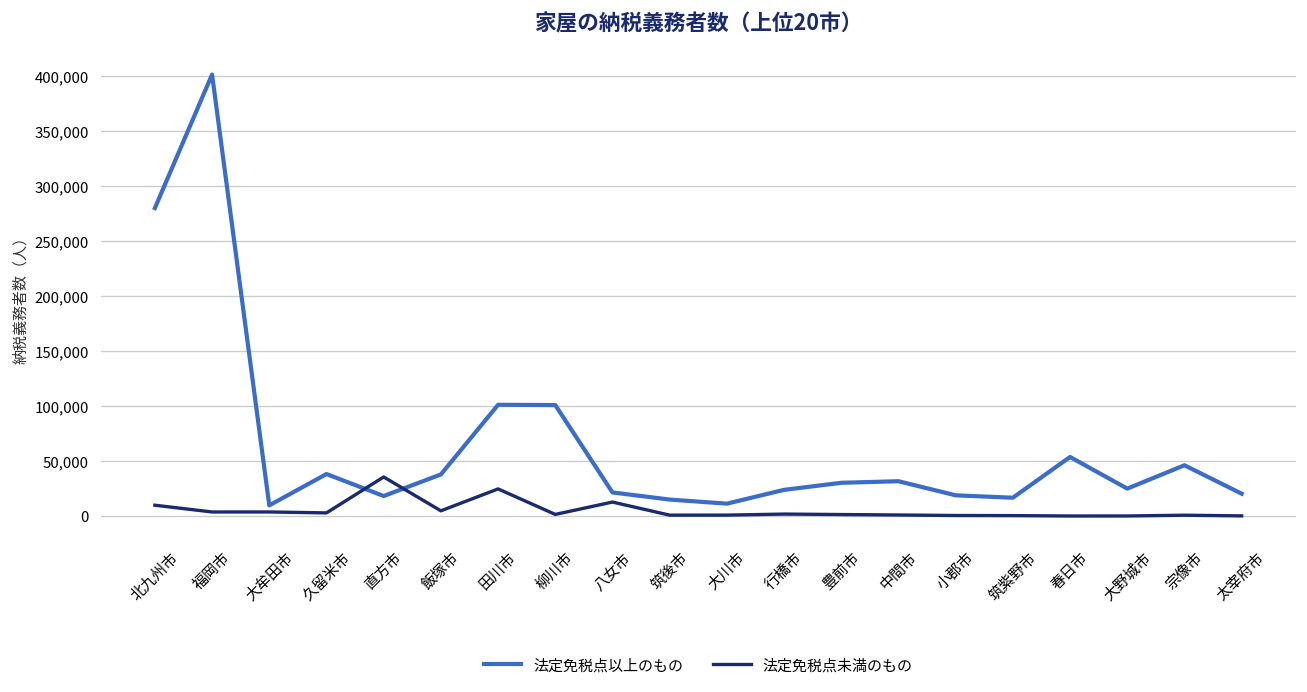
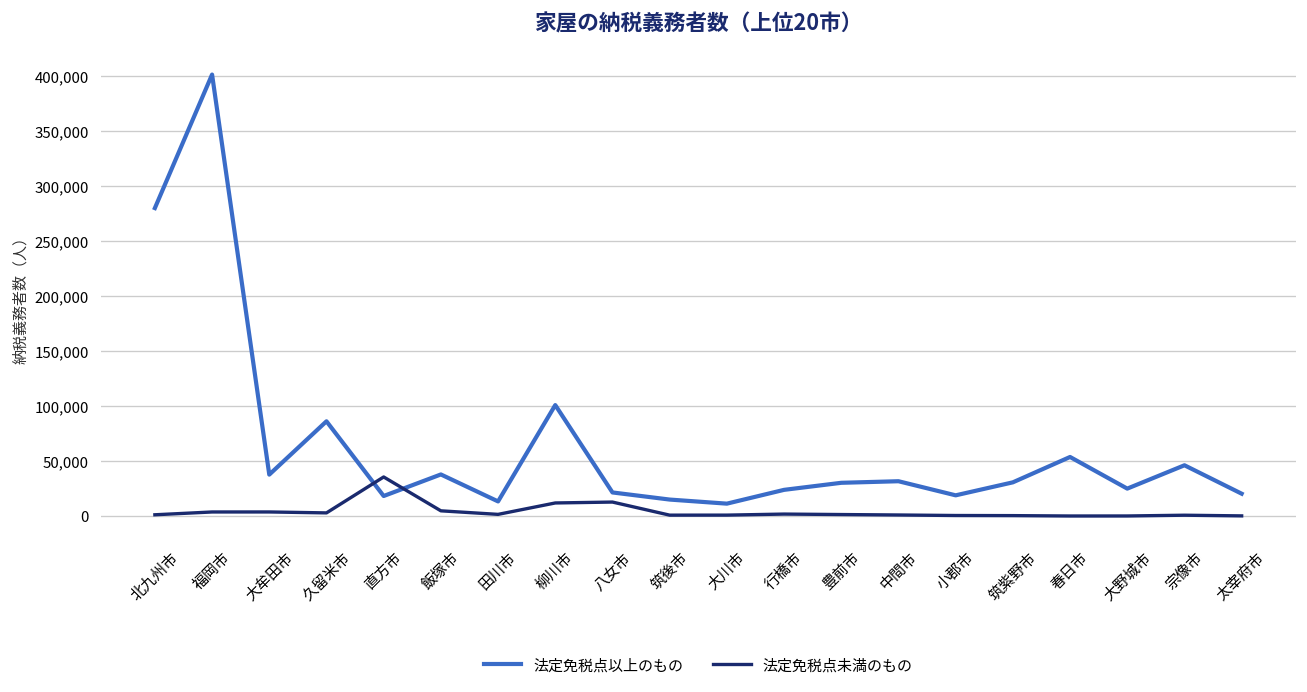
  {
    "法定免税点以上のもの": {
      "北九州市": "280,000",
      "福岡市": "400,000",
-     "大牟田市": "10,000",
-     "久留米市": "40,000",
+     "大牟田市": "40,000",
+     "久留米市": "90,000",
      "直方市": "20,000",
      "飯塚市": "40,000",
-     "田川市": "100,000",
+     "田川市": "10,000",
      "柳川市": "100,000",
      "八女市": "20,000",
      "筑後市": "20,000",
      "大川市": "10,000",
      "行橋市": "20,000",
      "豊前市": "30,000",
      "中間市": "30,000",
      "小郡市": "20,000",
-     "筑紫野市": "20,000",
+     "筑紫野市": "30,000",
      "春日市": "50,000",
      "大野城市": "20,000",
      "宗像市": "50,000",
      "太宰府市": "20,000"
    },
    "法定免税点未満のもの": {
-     "北九州市": "10,000",
+     "北九州市": "0",
      "福岡市": "0",
      "大牟田市": "0",
      "久留米市": "0",
      "直方市": "40,000",
      "飯塚市": "0",
-     "田川市": "20,000",
-     "柳川市": "0",
+     "田川市": "0",
+     "柳川市": "10,000",
      "八女市": "10,000",
      "筑後市": "0",
      "大川市": "0",
      "行橋市": "0",
      "豊前市": "0",
      "中間市": "0",
      "小郡市": "0",
      "筑紫野市": "0",
      "春日市": "0",
      "大野城市": "0",
      "宗像市": "0",
      "太宰府市": "0"
    }
  }
